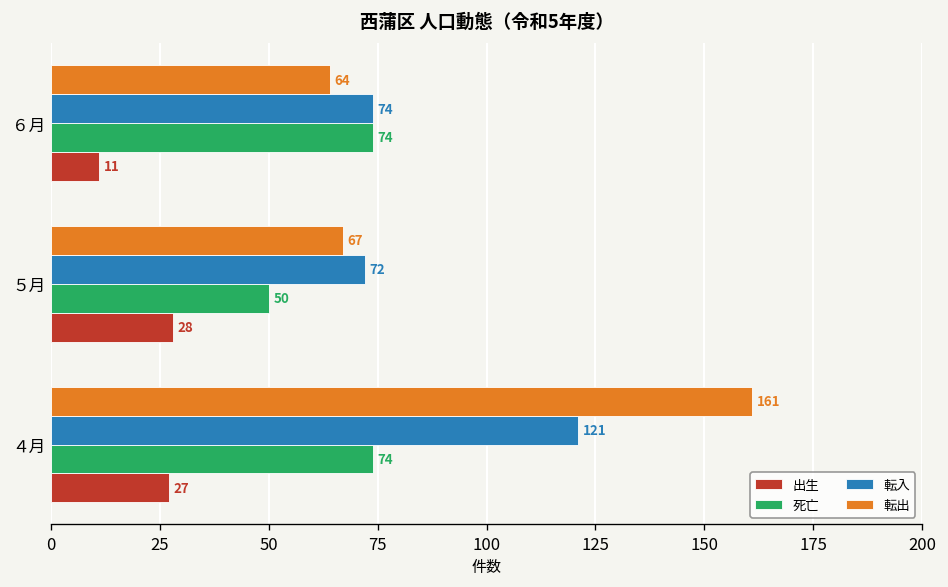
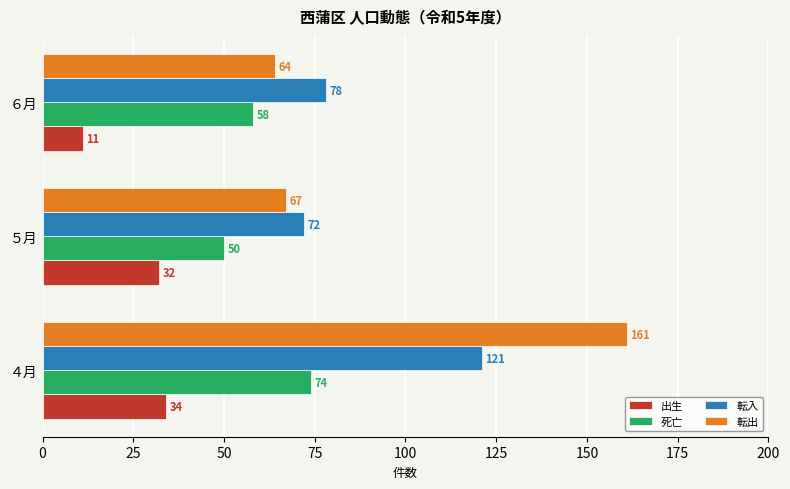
  {
    "出生": {
      "６月": 11,
-     "５月": 28,
-     "４月": 27
+     "５月": 32,
+     "４月": 34
    },
    "死亡": {
-     "６月": 74,
+     "６月": 58,
      "５月": 50,
      "４月": 74
    },
    "転入": {
-     "６月": 74,
+     "６月": 78,
      "５月": 72,
      "４月": 121
    },
    "転出": {
      "６月": 64,
      "５月": 67,
      "４月": 161
    }
  }
